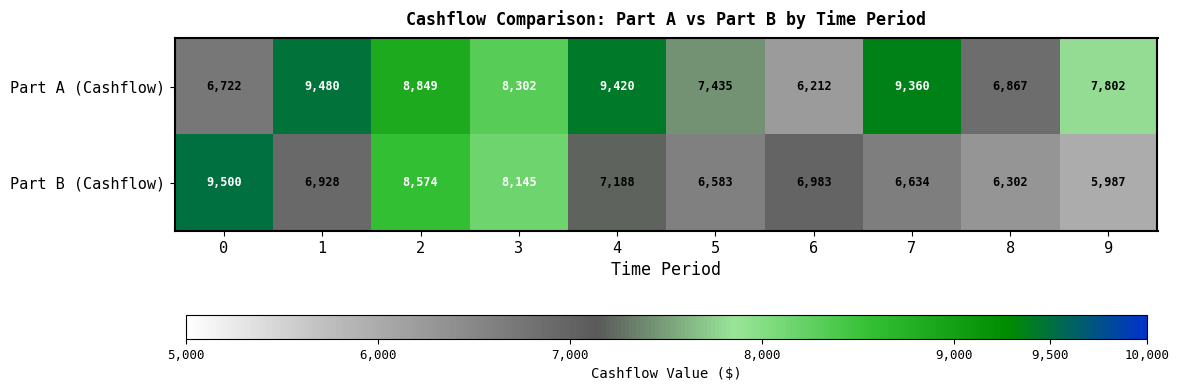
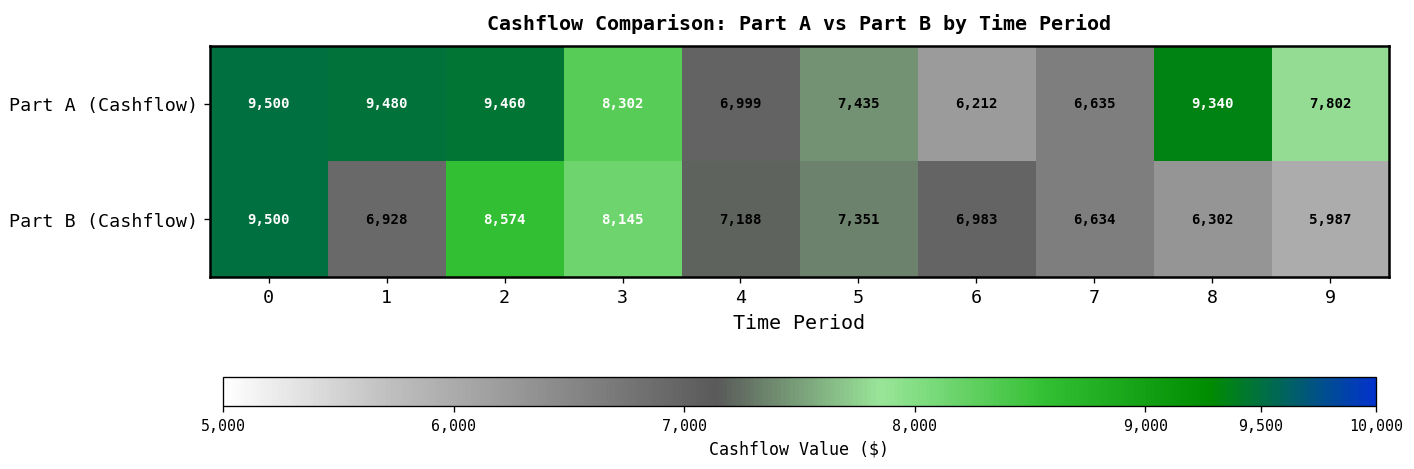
  {
    "Part A (Cashflow)": {
-     "0": "6,722",
+     "0": "9,500",
      "1": "9,480",
-     "2": "8,849",
+     "2": "9,460",
      "3": "8,302",
-     "4": "9,420",
+     "4": "6,999",
      "5": "7,435",
      "6": "6,212",
-     "7": "9,360",
-     "8": "6,867",
+     "7": "6,635",
+     "8": "9,340",
      "9": "7,802"
    },
    "Part B (Cashflow)": {
      "0": "9,500",
      "1": "6,928",
      "2": "8,574",
      "3": "8,145",
      "4": "7,188",
-     "5": "6,583",
+     "5": "7,351",
      "6": "6,983",
      "7": "6,634",
      "8": "6,302",
      "9": "5,987"
    }
  }
